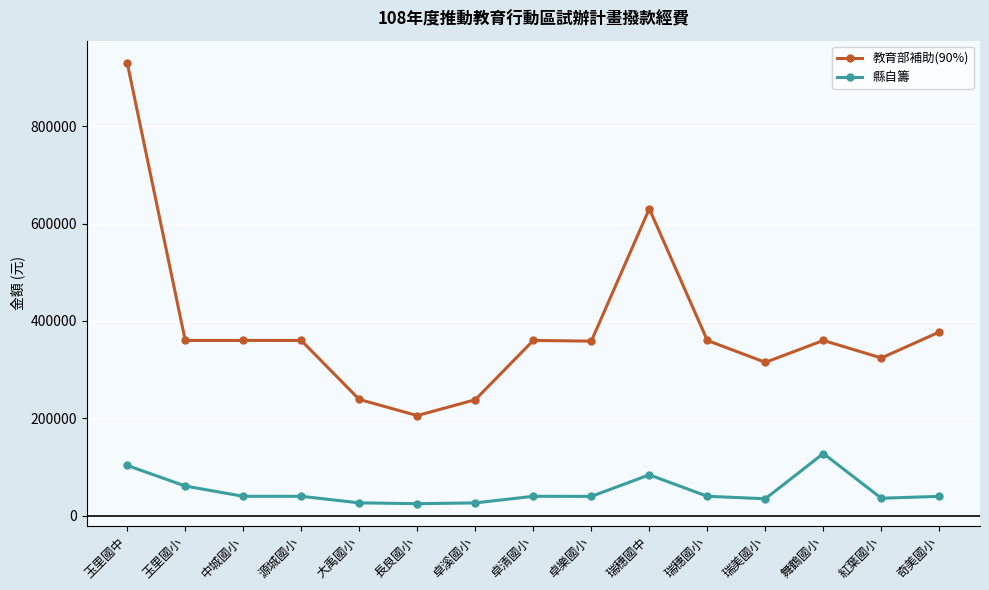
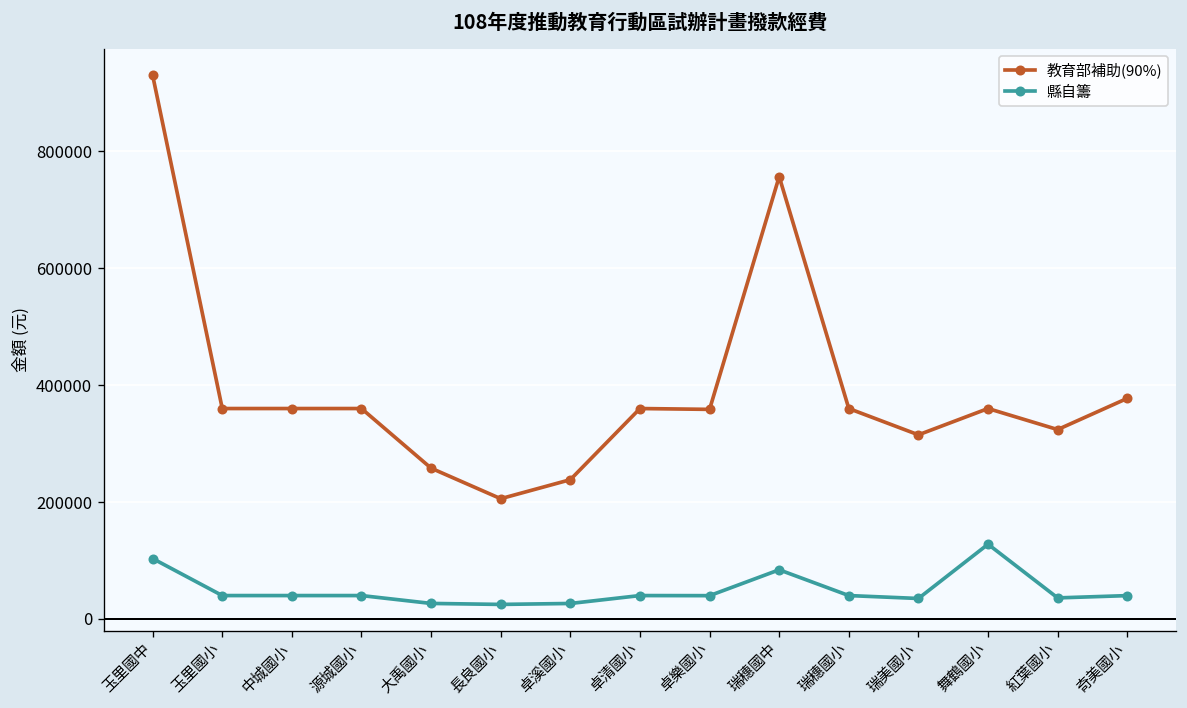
  {
    "教育部補助(90%)": {
      "玉里國中": 930000,
      "玉里國小": 360000,
      "中城國小": 360000,
      "源城國小": 360000,
-     "大禹國小": 240000,
+     "大禹國小": 260000,
      "長良國小": 210000,
      "卓溪國小": 240000,
      "卓清國小": 360000,
      "卓樂國小": 360000,
-     "瑞穗國中": 630000,
+     "瑞穗國中": 760000,
      "瑞穗國小": 360000,
      "瑞美國小": 320000,
      "舞鶴國小": 360000,
      "紅葉國小": 320000,
      "奇美國小": 380000
    },
    "縣自籌": {
      "玉里國中": 100000,
-     "玉里國小": 60000,
+     "玉里國小": 40000,
      "中城國小": 40000,
      "源城國小": 40000,
      "大禹國小": 30000,
      "長良國小": 20000,
      "卓溪國小": 30000,
      "卓清國小": 40000,
      "卓樂國小": 40000,
      "瑞穗國中": 80000,
      "瑞穗國小": 40000,
      "瑞美國小": 40000,
      "舞鶴國小": 130000,
      "紅葉國小": 40000,
      "奇美國小": 40000
    }
  }
